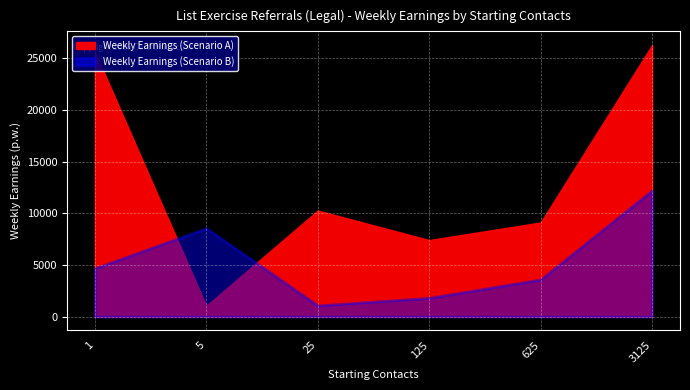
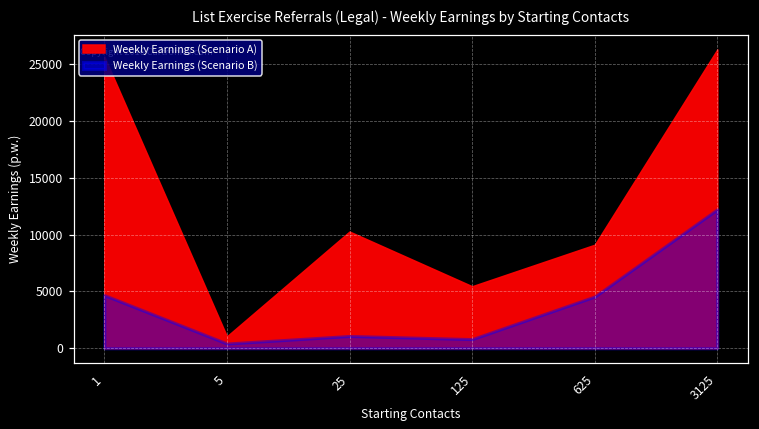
  {
    "Weekly Earnings (Scenario A)": {
      "5": 1100,
      "25": 10300,
-     "125": 7400,
+     "125": 5500,
      "625": 9100,
      "3125": 26300
    },
    "Weekly Earnings (Scenario B)": {
      "1": 4700,
-     "5": 8600,
+     "5": 400,
      "25": 1100,
-     "125": 1800,
-     "625": 3600,
+     "125": 800,
+     "625": 4600,
      "3125": 12200
    }
  }
